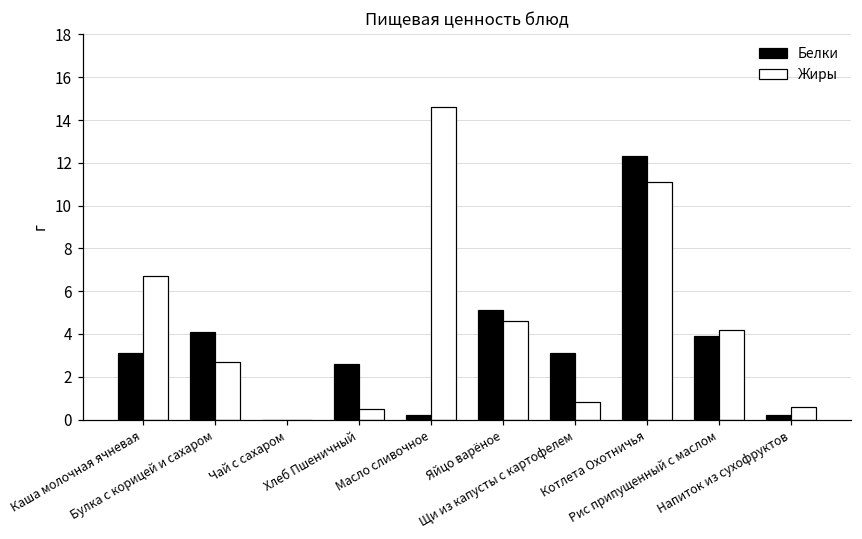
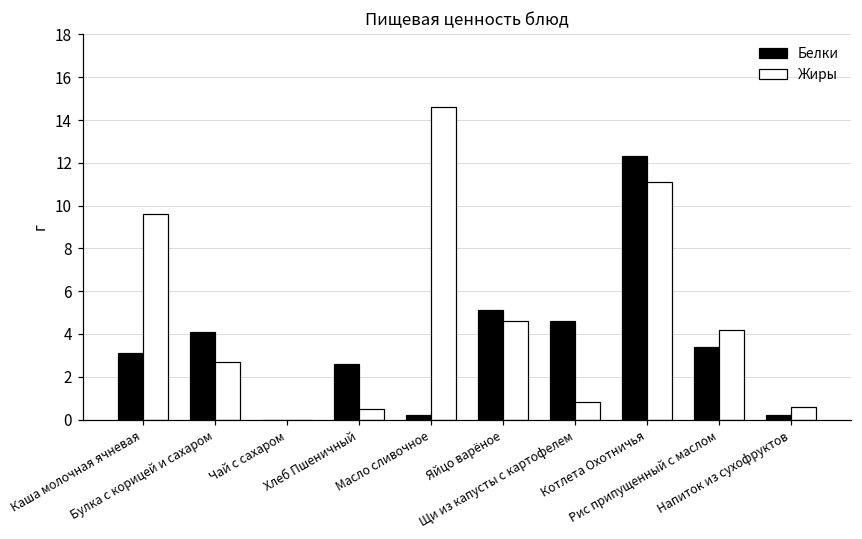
  {
    "Белки": {
      "Каша молочная ячневая": 3.1,
      "Булка с корицей и сахаром": 4.1,
      "Чай с сахаром": 0.0,
      "Хлеб Пшеничный": 2.6,
      "Масло сливочное": 0.2,
      "Яйцо варёное": 5.1,
-     "Щи из капусты с картофелем": 3.1,
+     "Щи из капусты с картофелем": 4.6,
      "Котлета Охотничья": 12.3,
-     "Рис припущенный с маслом": 3.9,
+     "Рис припущенный с маслом": 3.4,
      "Напиток из сухофруктов": 0.2
    },
    "Жиры": {
-     "Каша молочная ячневая": 6.7,
+     "Каша молочная ячневая": 9.6,
      "Булка с корицей и сахаром": 2.7,
      "Чай с сахаром": 0.0,
      "Хлеб Пшеничный": 0.5,
      "Масло сливочное": 14.6,
      "Яйцо варёное": 4.6,
      "Щи из капусты с картофелем": 0.8,
      "Котлета Охотничья": 11.1,
      "Рис припущенный с маслом": 4.2,
      "Напиток из сухофруктов": 0.6
    }
  }
